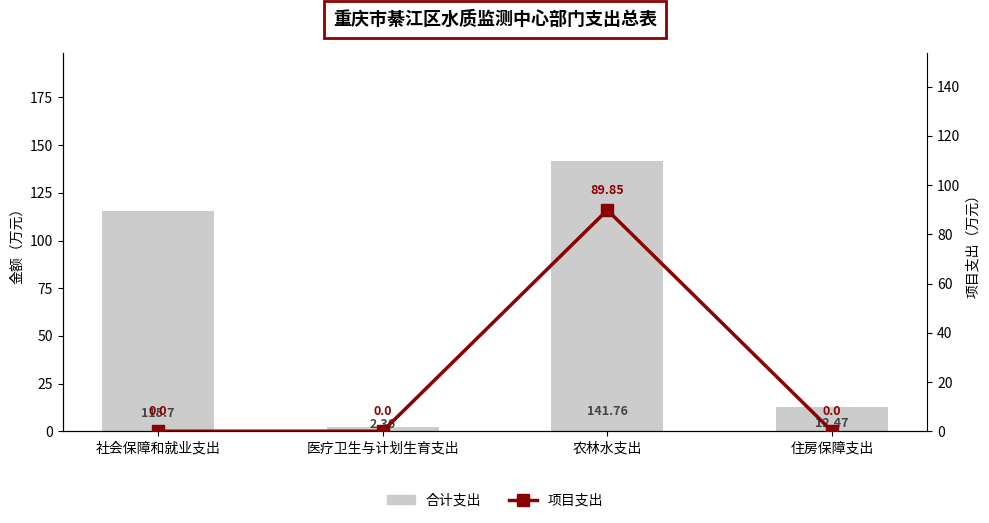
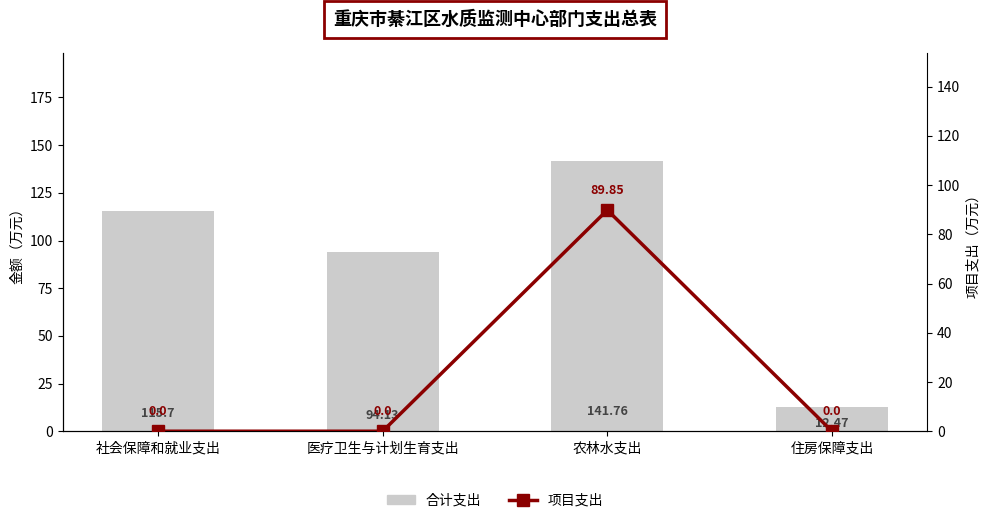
  {
    "合计支出": {
-     "医疗卫生与计划生育支出": 2.36,
+     "医疗卫生与计划生育支出": 94.13,
      "农林水支出": 141.76
    },
    "项目支出": {
      "农林水支出": 89.85,
      "住房保障支出": 0.0
    }
  }
